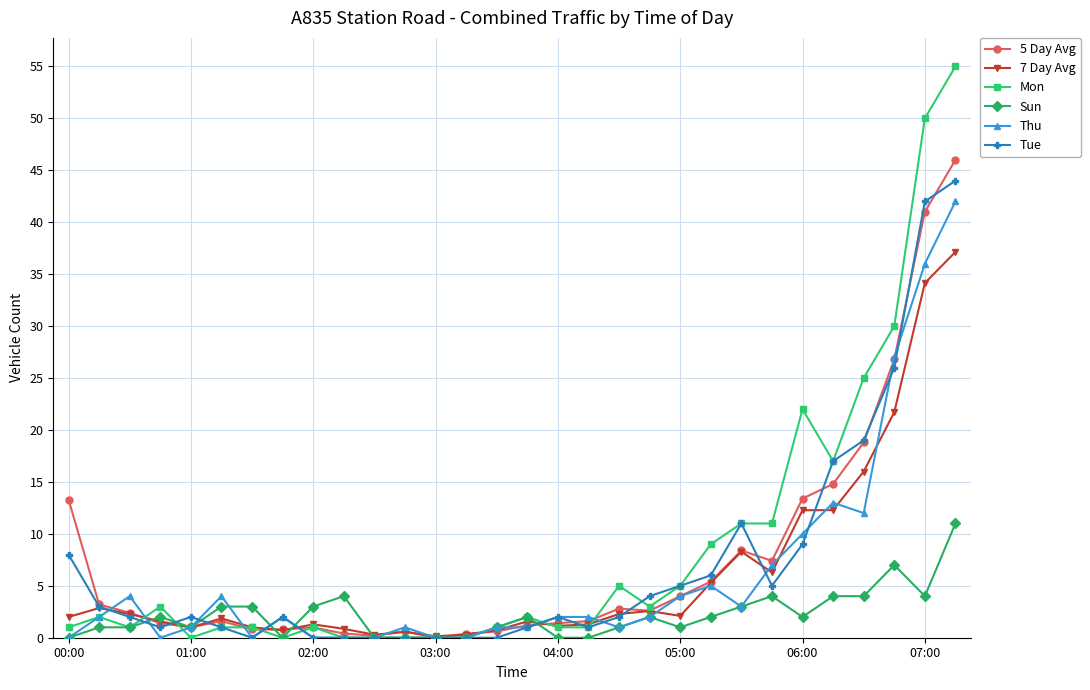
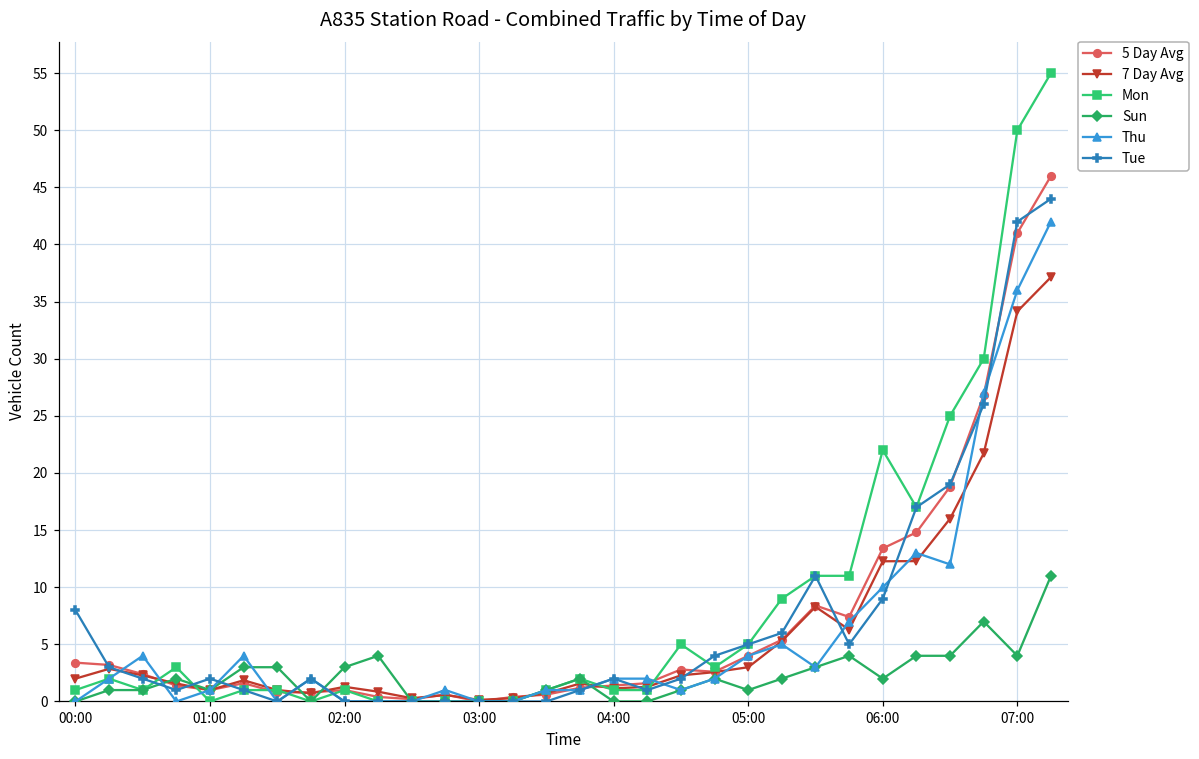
  {
    "5 Day Avg": {
-     "00:00": 13.3,
+     "00:00": 3.4,
      "04:00": 1.4,
      "06:00": 13.4,
      "07:00": 41.0
    },
    "7 Day Avg": {
      "00:00": 2.0,
      "02:00": 1.3,
-     "05:00": 2.1,
+     "05:00": 3.0,
      "06:00": 12.3,
      "07:00": 34.1
    }
  }
